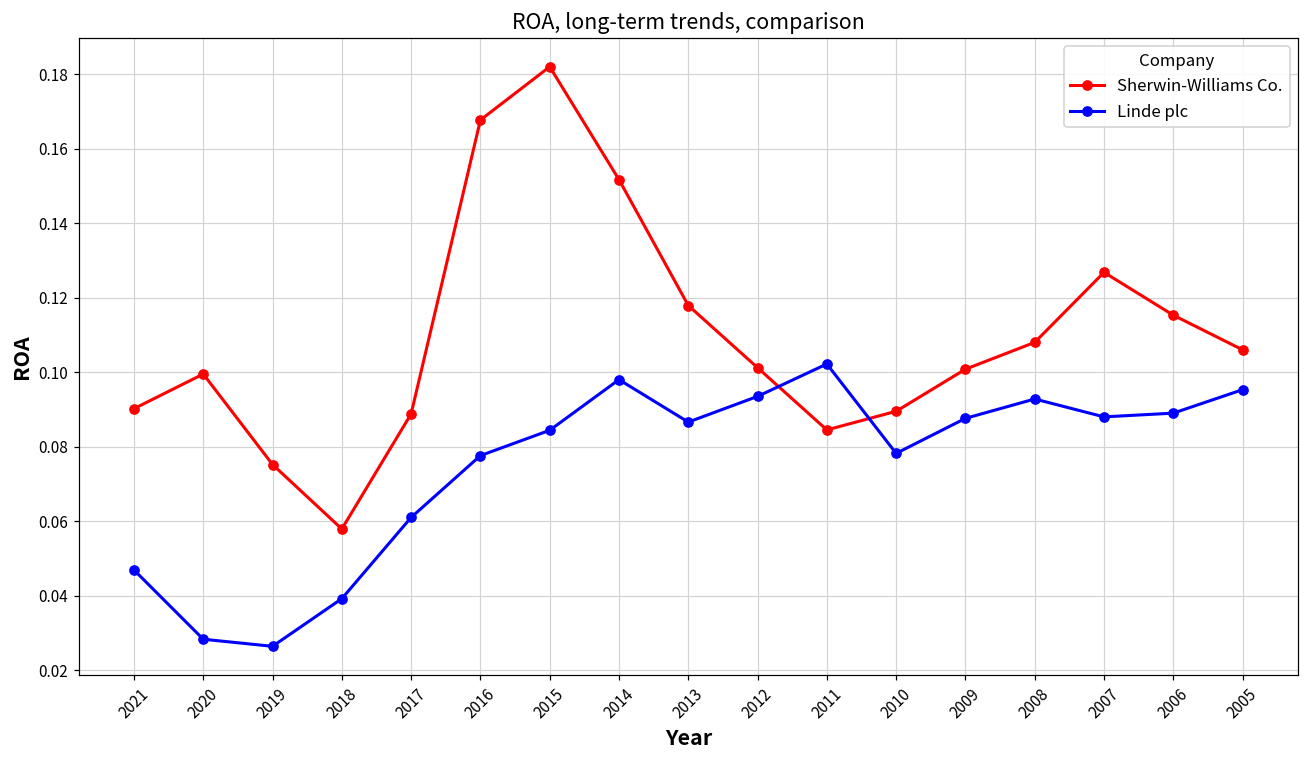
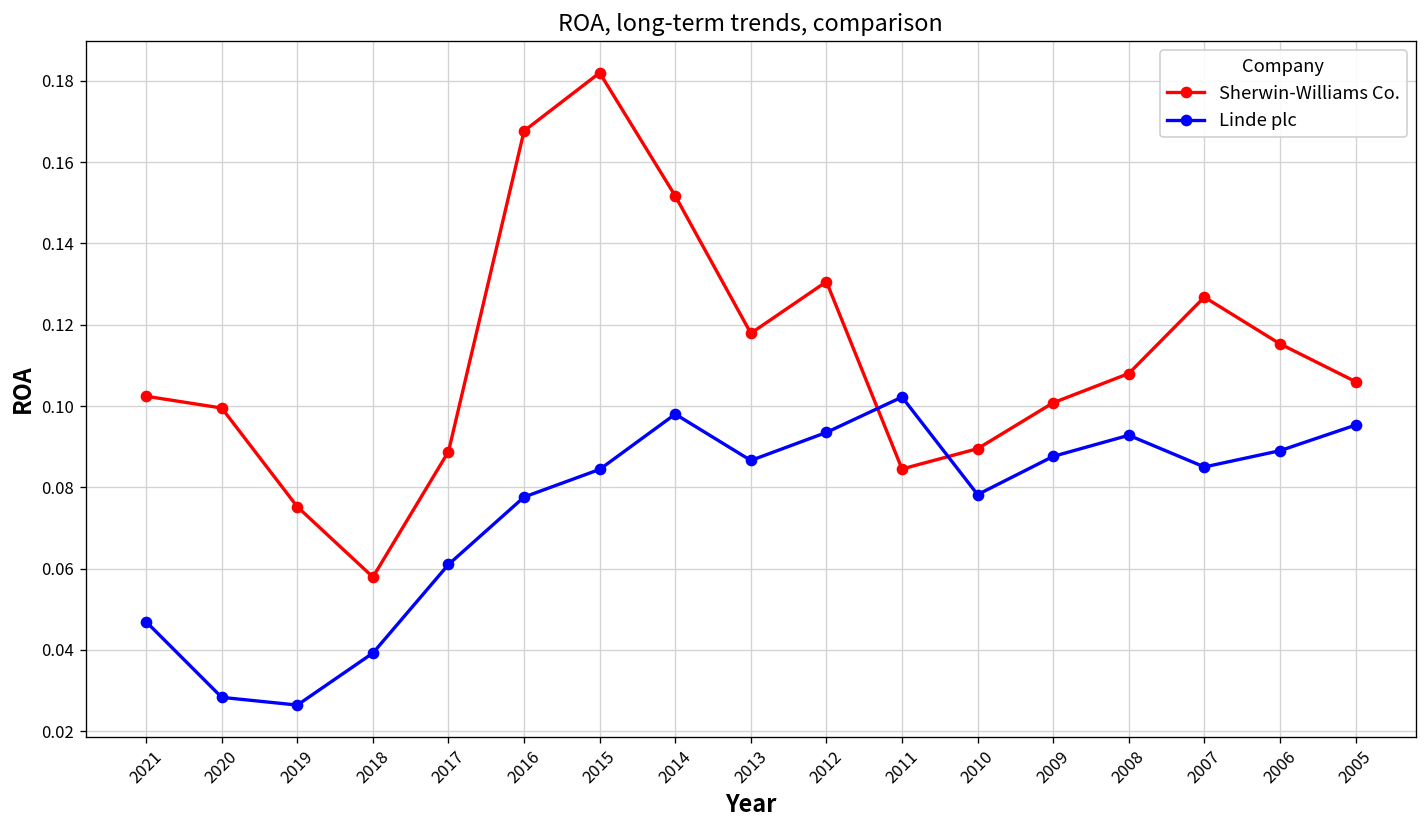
  {
    "Sherwin-Williams Co.": {
-     "2021": 0.090,
+     "2021": 0.102,
      "2020": 0.100,
      "2019": 0.075,
      "2018": 0.058,
      "2017": 0.089,
      "2016": 0.168,
      "2015": 0.182,
      "2014": 0.152,
      "2013": 0.118,
-     "2012": 0.101,
+     "2012": 0.131,
      "2011": 0.085,
      "2010": 0.090,
      "2009": 0.101,
      "2008": 0.108,
      "2007": 0.127,
      "2006": 0.115,
      "2005": 0.106
    },
    "Linde plc": {
      "2021": 0.047,
      "2020": 0.028,
      "2019": 0.026,
      "2018": 0.039,
      "2017": 0.061,
      "2016": 0.078,
      "2015": 0.084,
      "2014": 0.098,
      "2013": 0.087,
      "2012": 0.094,
      "2011": 0.102,
      "2010": 0.078,
      "2009": 0.088,
      "2008": 0.093,
-     "2007": 0.088,
+     "2007": 0.085,
      "2006": 0.089,
      "2005": 0.095
    }
  }
